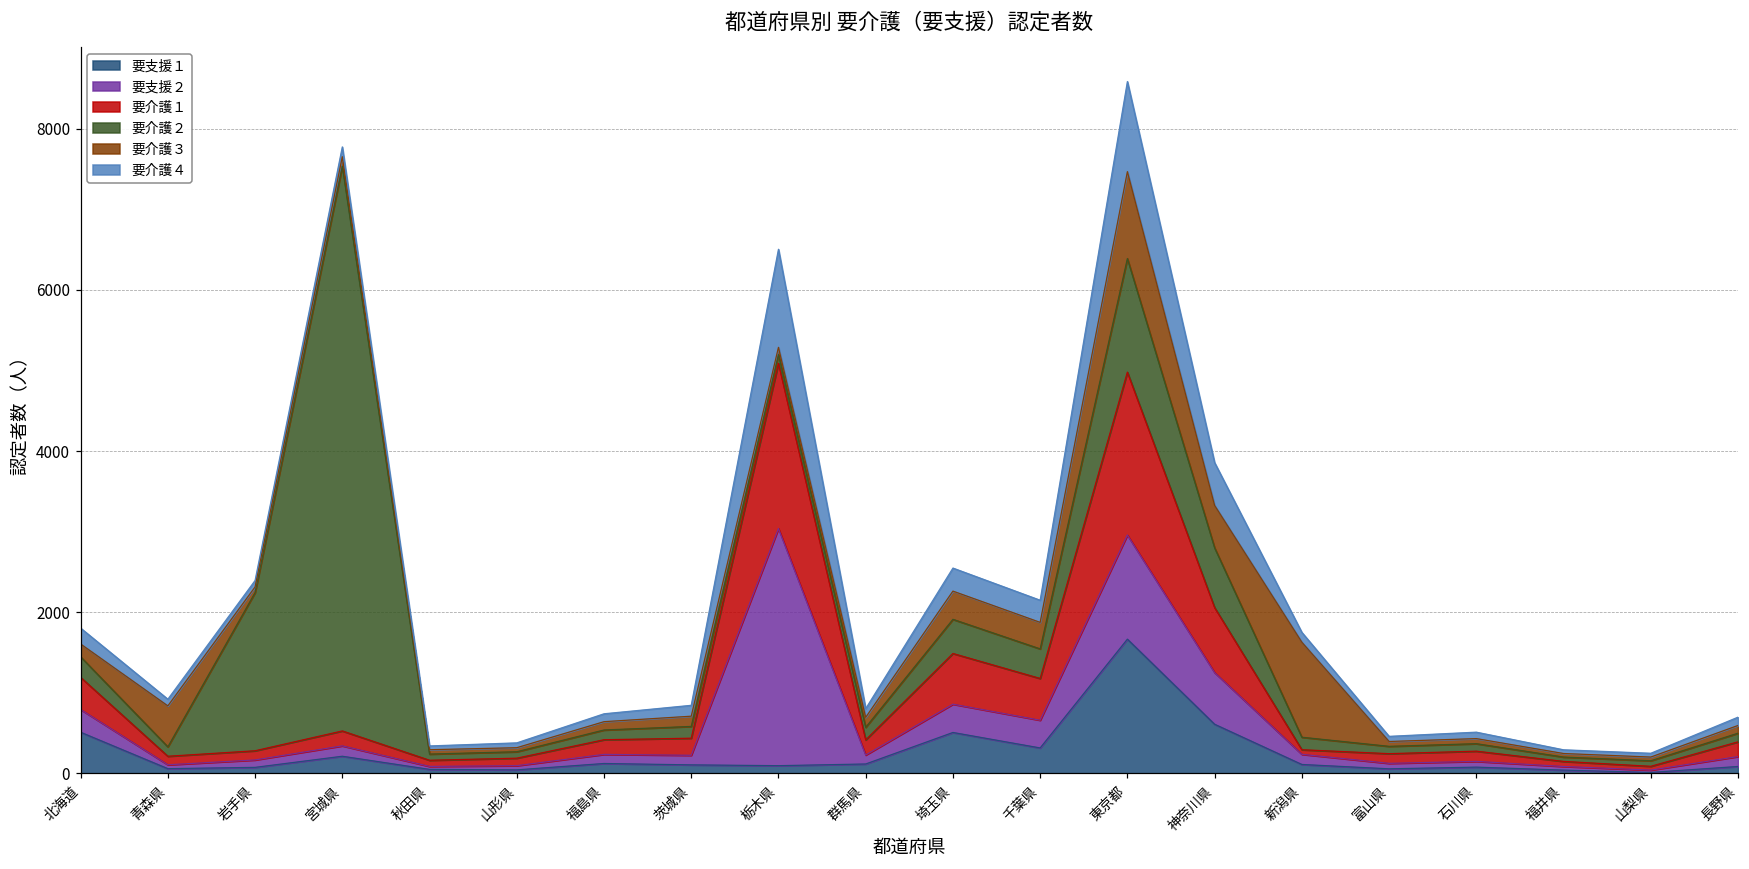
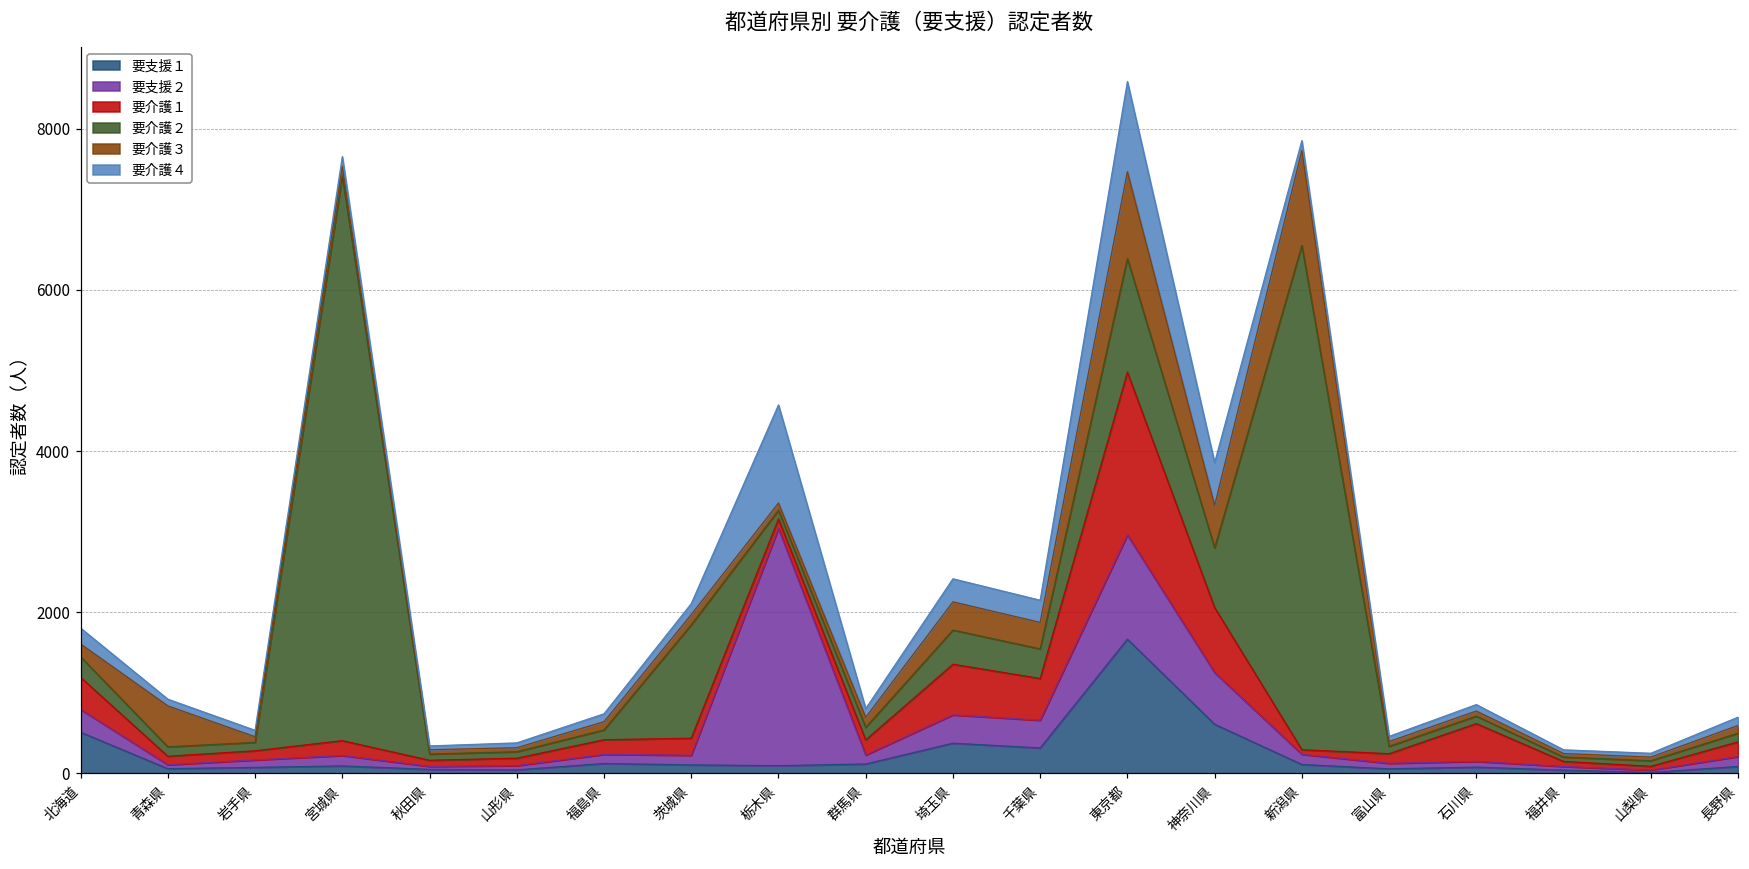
  {
    "要支援１": {
      "北海道": 500,
      "青森県": 100,
      "岩手県": 100,
-     "宮城県": 200,
+     "宮城県": 100,
      "秋田県": 100,
      "山形県": 0,
      "福島県": 100,
      "茨城県": 100,
      "栃木県": 100,
      "群馬県": 100,
-     "埼玉県": 500,
+     "埼玉県": 400,
      "千葉県": 300,
      "東京都": 1700,
      "神奈川県": 600,
      "新潟県": 100,
      "富山県": 100,
      "石川県": 100,
      "福井県": 0,
      "長野県": 100
    },
    "要支援２": {
      "北海道": 300,
      "青森県": 0,
      "岩手県": 100,
      "宮城県": 100,
      "秋田県": 0,
      "山形県": 100,
      "福島県": 100,
      "茨城県": 100,
      "栃木県": 2900,
      "群馬県": 100,
      "埼玉県": 400,
      "千葉県": 300,
      "東京都": 1300,
      "神奈川県": 600,
      "新潟県": 100,
      "富山県": 100,
      "石川県": 100,
      "福井県": 0,
      "長野県": 100
    },
    "要介護１": {
      "北海道": 400,
      "青森県": 100,
      "岩手県": 100,
      "宮城県": 200,
      "秋田県": 100,
      "山形県": 100,
      "福島県": 200,
      "茨城県": 200,
-     "栃木県": 2100,
+     "栃木県": 100,
      "群馬県": 200,
      "埼玉県": 600,
      "千葉県": 500,
      "東京都": 2000,
      "神奈川県": 800,
      "新潟県": 100,
      "富山県": 100,
-     "石川県": 100,
+     "石川県": 500,
      "福井県": 100,
      "山梨県": 0,
      "長野県": 200
    },
    "要介護２": {
      "北海道": 300,
      "青森県": 100,
-     "岩手県": 2000,
+     "岩手県": 100,
      "宮城県": 7000,
      "秋田県": 100,
      "山形県": 100,
      "福島県": 100,
-     "茨城県": 100,
+     "茨城県": 1400,
      "栃木県": 100,
      "群馬県": 200,
      "埼玉県": 400,
      "千葉県": 400,
      "東京都": 1400,
      "神奈川県": 700,
-     "新潟県": 200,
+     "新潟県": 6300,
      "富山県": 100,
      "石川県": 100,
      "福井県": 100,
      "山梨県": 100,
      "長野県": 100
    },
    "要介護３": {
      "北海道": 200,
      "青森県": 500,
      "岩手県": 100,
      "宮城県": 100,
      "秋田県": 100,
      "山形県": 100,
      "福島県": 100,
      "茨城県": 100,
      "栃木県": 100,
      "群馬県": 100,
      "埼玉県": 400,
      "千葉県": 300,
      "東京都": 1100,
      "神奈川県": 500,
      "新潟県": 1200,
      "富山県": 100,
      "石川県": 100,
      "福井県": 0,
      "山梨県": 0,
      "長野県": 100
    },
    "要介護４": {
      "北海道": 200,
      "青森県": 100,
      "岩手県": 100,
      "宮城県": 100,
      "秋田県": 0,
      "山形県": 100,
      "福島県": 100,
      "茨城県": 100,
      "栃木県": 1200,
      "群馬県": 100,
      "埼玉県": 300,
      "千葉県": 300,
      "東京都": 1100,
      "神奈川県": 500,
      "新潟県": 100,
      "富山県": 100,
      "石川県": 100,
      "福井県": 0,
      "山梨県": 0,
      "長野県": 100
    }
  }
